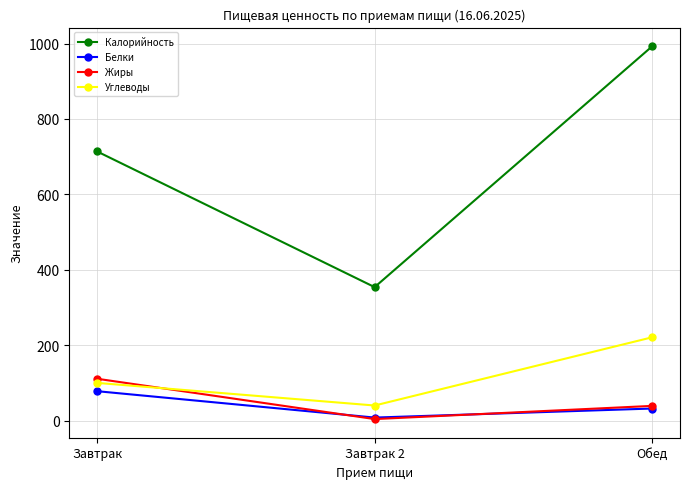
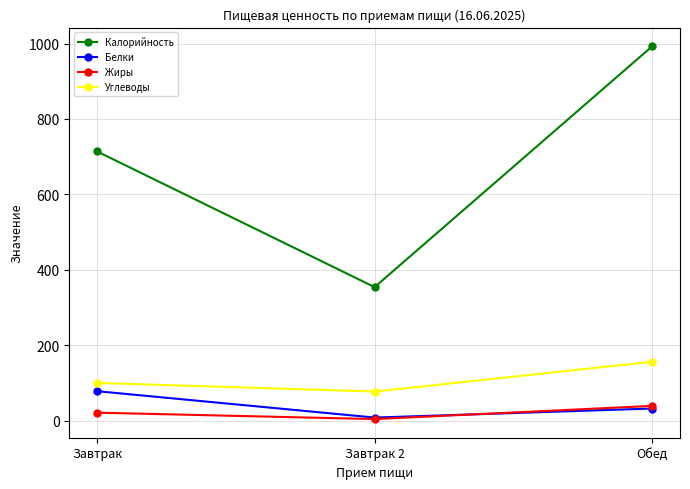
  {
    "Калорийность": {
      "Завтрак": 710,
      "Завтрак 2": 350,
      "Обед": 990
    },
    "Белки": {
      "Завтрак": 80,
      "Обед": 30
    },
    "Жиры": {
-     "Завтрак": 110,
+     "Завтрак": 20,
      "Обед": 40
    },
    "Углеводы": {
      "Завтрак": 100,
-     "Завтрак 2": 40,
-     "Обед": 220
+     "Завтрак 2": 80,
+     "Обед": 160
    }
  }
